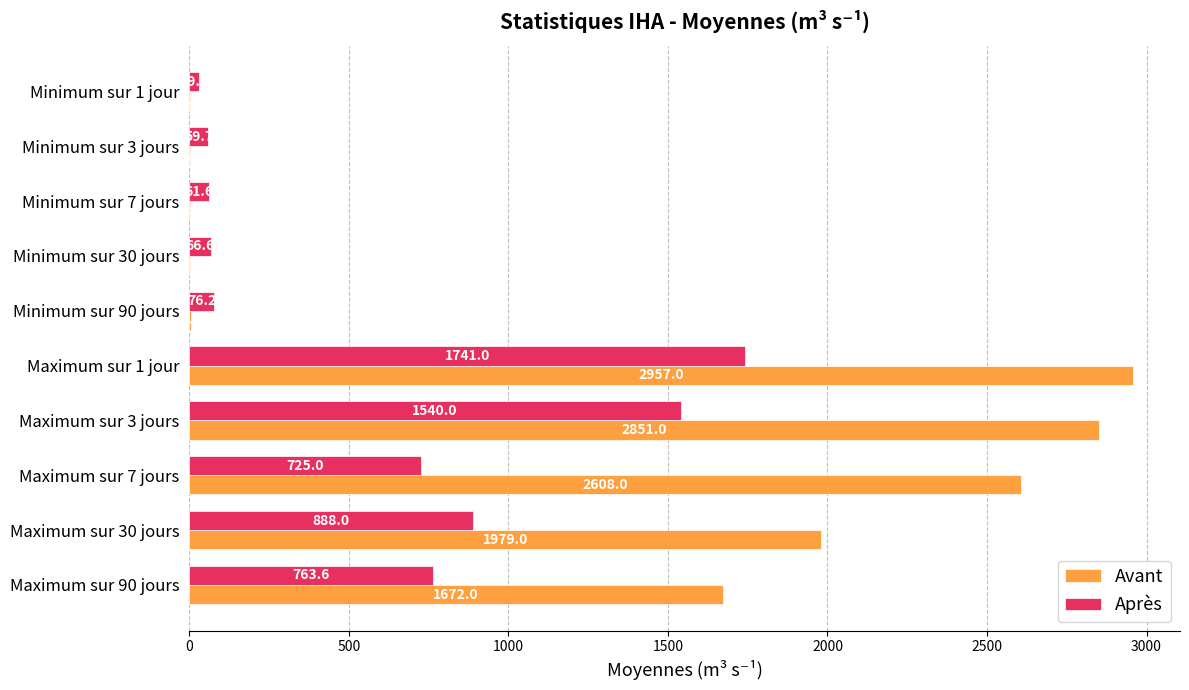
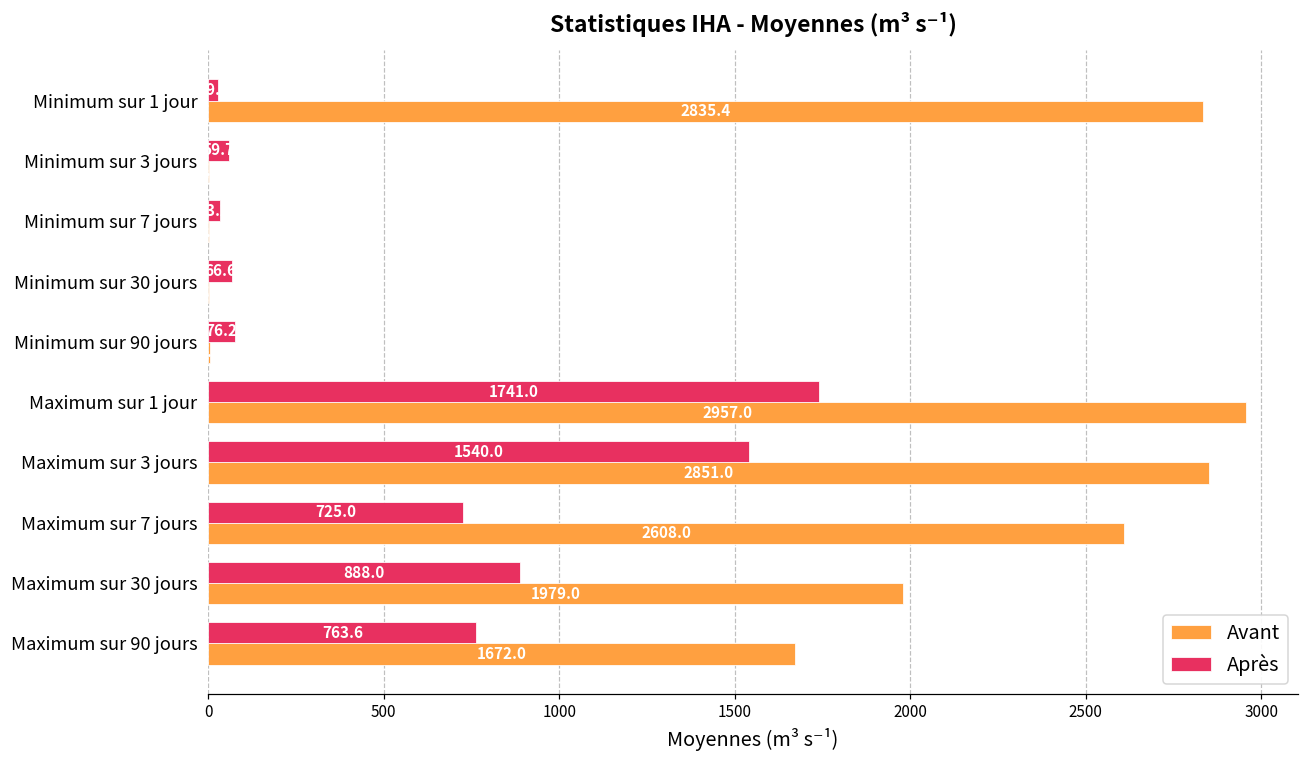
  {
    "Avant": {
-     "Minimum sur 1 jour": 0
+     "Minimum sur 1 jour": 2840
    },
    "Après": {
      "Minimum sur 1 jour": 30,
-     "Minimum sur 7 jours": 60
+     "Minimum sur 7 jours": 30
    }
  }
